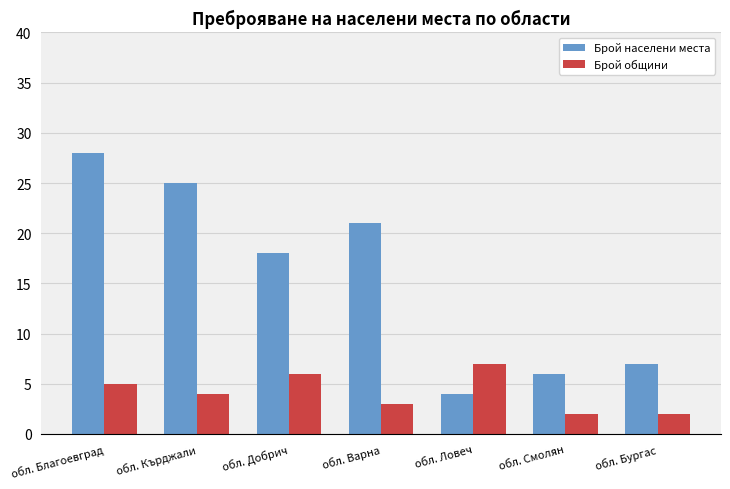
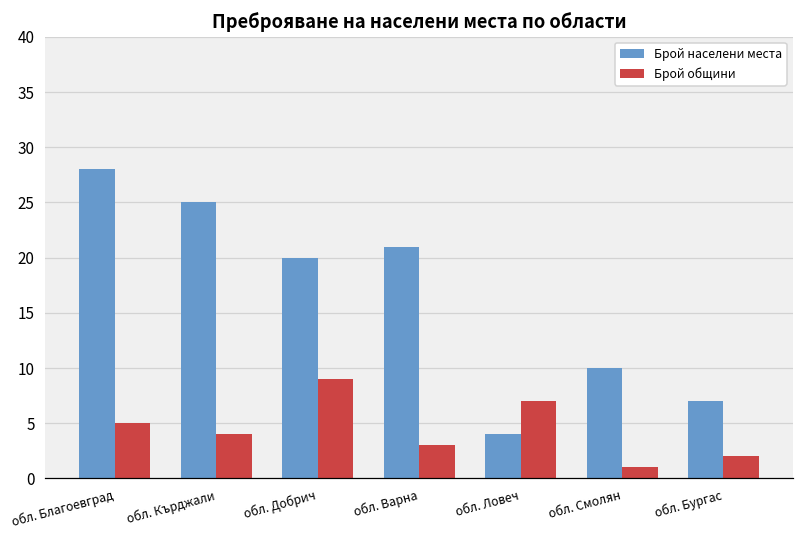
  {
    "Брой населени места": {
      "обл. Благоевград": 28,
      "обл. Кърджали": 25,
-     "обл. Добрич": 18,
+     "обл. Добрич": 20,
      "обл. Варна": 21,
      "обл. Ловеч": 4,
-     "обл. Смолян": 6,
+     "обл. Смолян": 10,
      "обл. Бургас": 7
    },
    "Брой общини": {
      "обл. Благоевград": 5,
      "обл. Кърджали": 4,
-     "обл. Добрич": 6,
+     "обл. Добрич": 9,
      "обл. Варна": 3,
      "обл. Ловеч": 7,
-     "обл. Смолян": 2,
+     "обл. Смолян": 1,
      "обл. Бургас": 2
    }
  }
